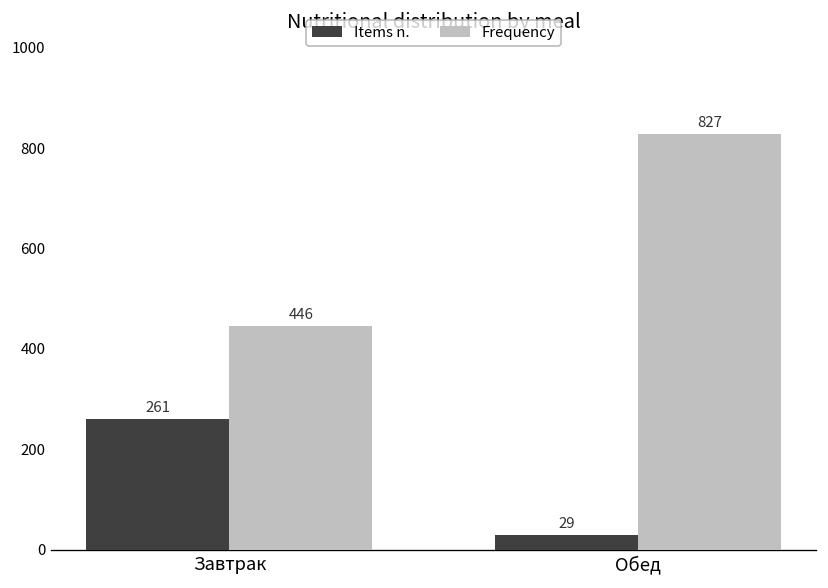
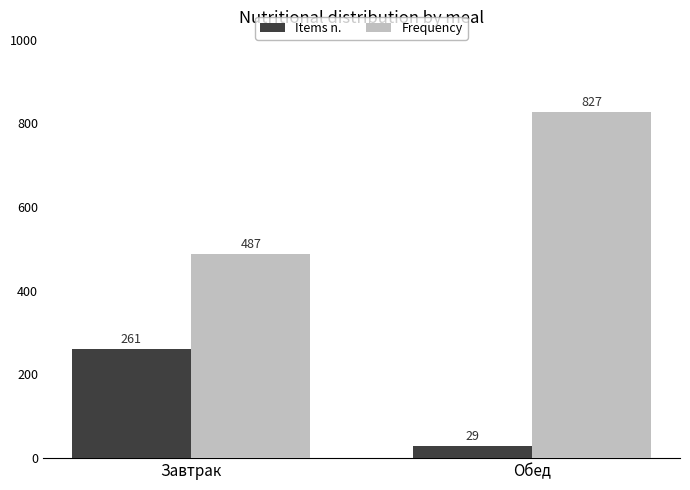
  {
    "Items n.": {
      "Завтрак": 261,
      "Обед": 29
    },
    "Frequency": {
-     "Завтрак": 446,
+     "Завтрак": 487,
      "Обед": 827
    }
  }
